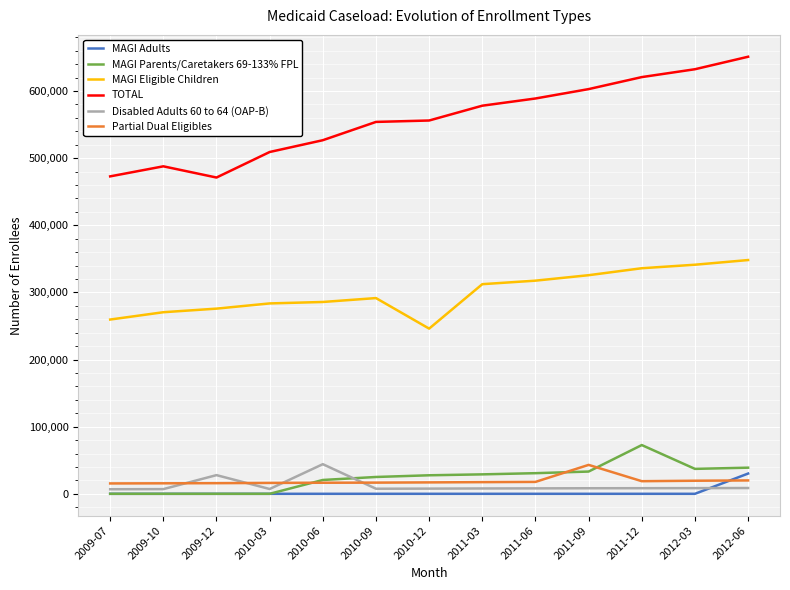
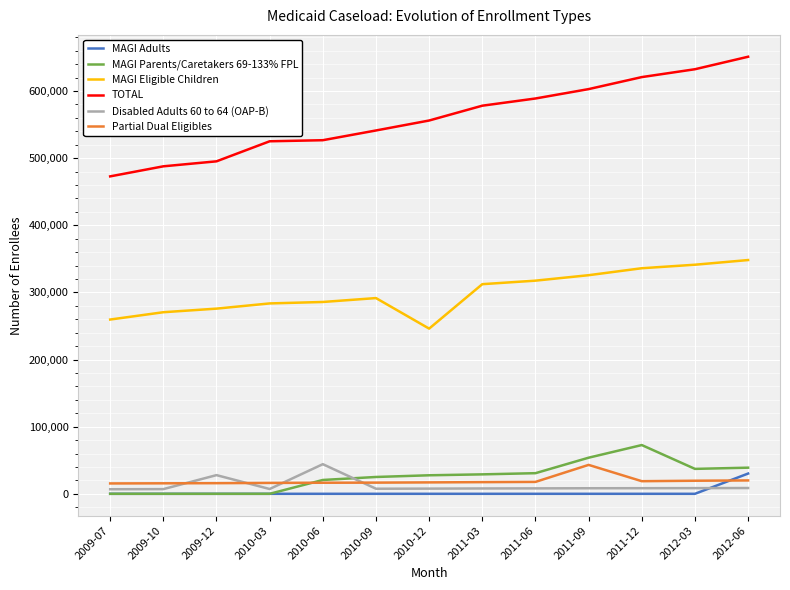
  {
    "MAGI Adults": {
      "2010-06": "0",
      "2010-09": "0",
      "2010-12": "0",
      "2011-03": "0",
      "2011-06": "0",
      "2011-09": "0",
      "2011-12": "0",
      "2012-03": "0",
      "2012-06": "30,000"
    },
    "MAGI Parents/Caretakers 69-133% FPL": {
      "2010-06": "20,000",
      "2010-09": "30,000",
      "2010-12": "30,000",
      "2011-03": "30,000",
      "2011-06": "30,000",
-     "2011-09": "30,000",
+     "2011-09": "50,000",
      "2011-12": "70,000",
      "2012-03": "40,000",
      "2012-06": "40,000"
    },
    "MAGI Eligible Children": {
      "2009-07": "260,000",
      "2009-10": "270,000",
      "2009-12": "280,000",
      "2010-03": "280,000",
      "2010-06": "290,000",
      "2010-09": "290,000",
      "2010-12": "250,000",
      "2011-03": "310,000",
      "2011-06": "320,000",
      "2011-09": "330,000",
      "2011-12": "340,000",
      "2012-03": "340,000",
      "2012-06": "350,000"
    },
    "TOTAL": {
      "2009-07": "470,000",
      "2009-10": "490,000",
-     "2009-12": "470,000",
-     "2010-03": "510,000",
+     "2009-12": "500,000",
+     "2010-03": "530,000",
      "2010-06": "530,000",
-     "2010-09": "550,000",
+     "2010-09": "540,000",
      "2010-12": "560,000",
      "2011-03": "580,000",
      "2011-06": "590,000",
      "2011-09": "600,000",
      "2011-12": "620,000",
      "2012-03": "630,000",
      "2012-06": "650,000"
    },
    "Disabled Adults 60 to 64 (OAP-B)": {
      "2009-07": "10,000",
      "2009-10": "10,000",
      "2009-12": "30,000",
      "2010-03": "10,000",
      "2010-06": "40,000",
      "2010-09": "10,000",
      "2010-12": "10,000",
      "2011-03": "10,000",
      "2011-06": "10,000",
      "2011-09": "10,000",
      "2011-12": "10,000",
      "2012-03": "10,000",
      "2012-06": "10,000"
    },
    "Partial Dual Eligibles": {
      "2009-07": "20,000",
      "2009-10": "20,000",
      "2009-12": "20,000",
      "2010-03": "20,000",
      "2010-06": "20,000",
      "2010-09": "20,000",
      "2010-12": "20,000",
      "2011-03": "20,000",
      "2011-06": "20,000",
      "2011-09": "40,000",
      "2011-12": "20,000",
      "2012-03": "20,000",
      "2012-06": "20,000"
    }
  }
